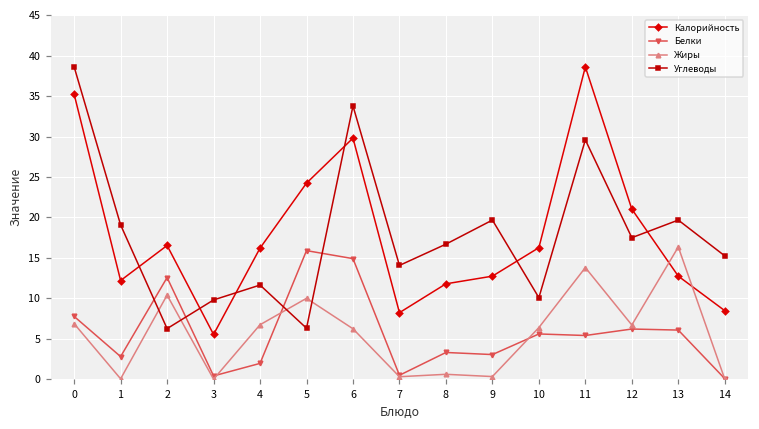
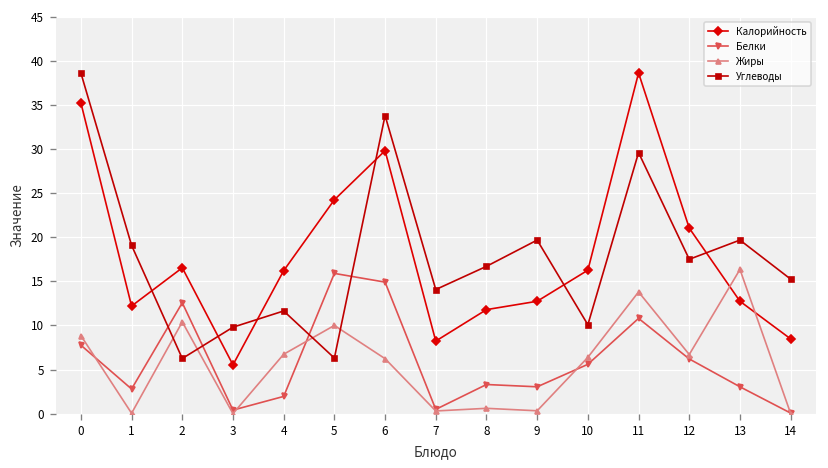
  {
    "Белки": {
      "0": 8,
      "1": 3,
      "2": 13,
      "3": 0,
      "4": 2,
      "5": 16,
      "6": 15,
      "8": 3,
      "9": 3,
      "10": 6,
-     "11": 5,
+     "11": 11,
      "12": 6,
-     "13": 6
+     "13": 3
    },
    "Жиры": {
-     "0": 7,
+     "0": 9,
      "1": 0,
      "2": 10,
      "3": 0,
      "4": 7,
      "5": 10,
      "6": 6,
      "8": 1,
      "9": 0,
      "10": 6,
      "11": 14,
      "12": 7,
      "13": 16
    }
  }
